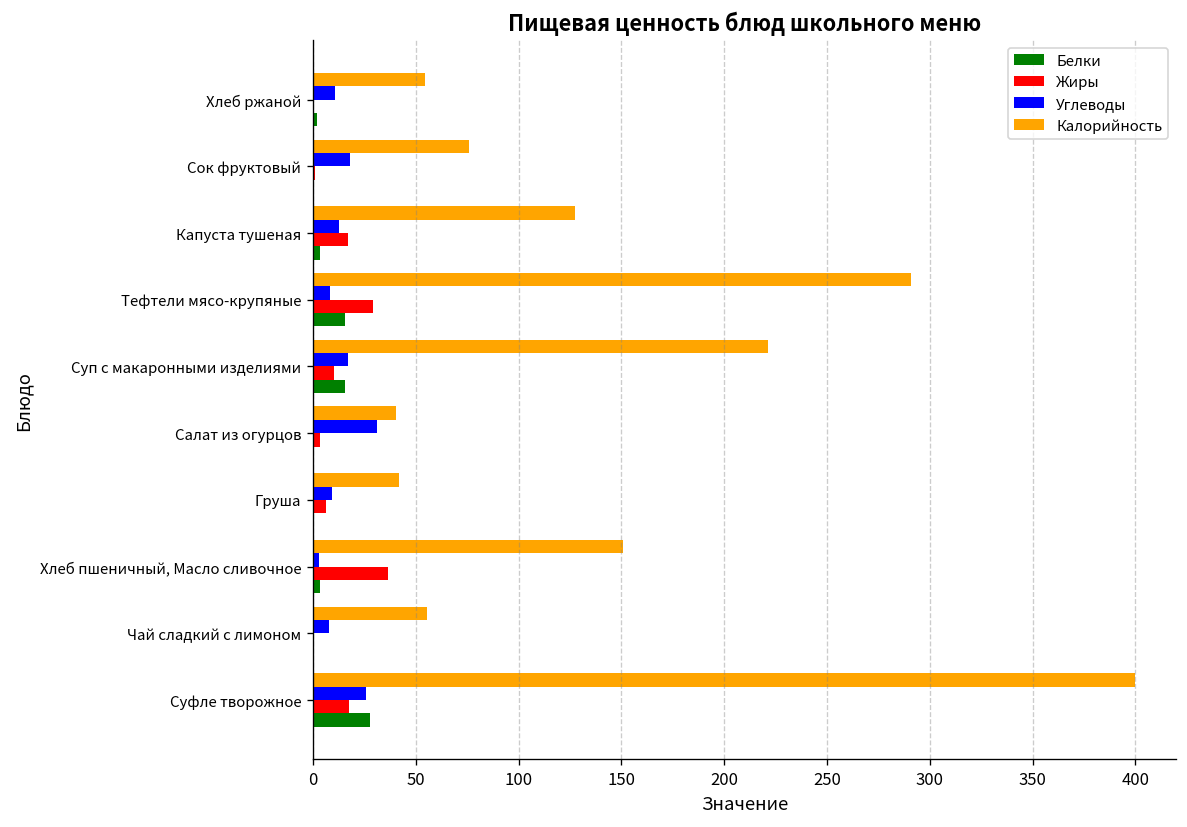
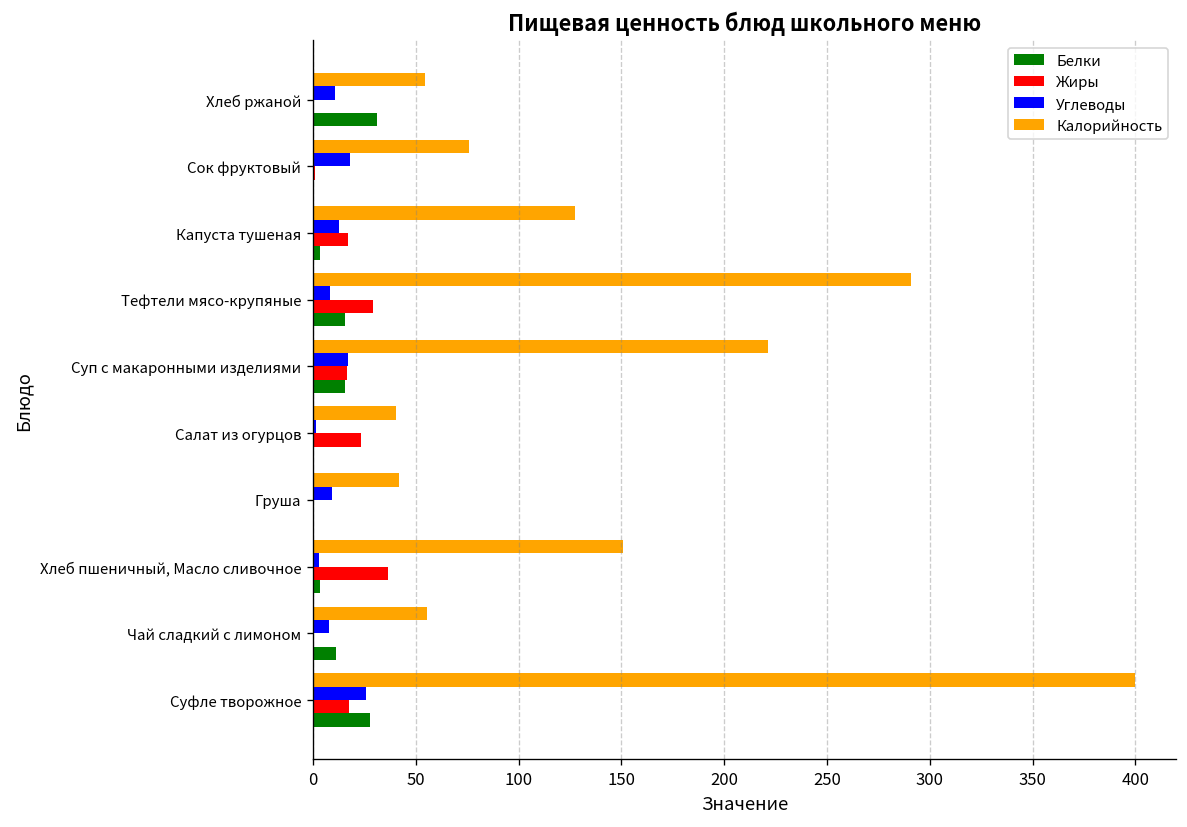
  {
    "Белки": {
-     "Хлеб ржаной": 2,
+     "Хлеб ржаной": 31,
      "Сок фруктовый": 0,
      "Капуста тушеная": 4,
      "Тефтели мясо-крупяные": 16,
      "Суп с макаронными изделиями": 15,
      "Хлеб пшеничный, Масло сливочное": 3,
-     "Чай сладкий с лимоном": 0,
+     "Чай сладкий с лимоном": 11,
      "Суфле творожное": 28
    },
    "Жиры": {
      "Капуста тушеная": 17,
      "Тефтели мясо-крупяные": 29,
-     "Суп с макаронными изделиями": 10,
-     "Салат из огурцов": 4,
-     "Груша": 6,
+     "Суп с макаронными изделиями": 17,
+     "Салат из огурцов": 23,
+     "Груша": 0,
      "Хлеб пшеничный, Масло сливочное": 37,
      "Суфле творожное": 18
    },
    "Углеводы": {
      "Хлеб ржаной": 11,
      "Сок фруктовый": 18,
      "Капуста тушеная": 13,
      "Тефтели мясо-крупяные": 8,
      "Суп с макаронными изделиями": 17,
-     "Салат из огурцов": 31,
+     "Салат из огурцов": 1,
      "Груша": 10,
      "Хлеб пшеничный, Масло сливочное": 3,
      "Чай сладкий с лимоном": 8,
      "Суфле творожное": 26
    },
    "Калорийность": {
      "Хлеб ржаной": 54,
      "Сок фруктовый": 76,
      "Капуста тушеная": 127,
      "Тефтели мясо-крупяные": 291,
      "Суп с макаронными изделиями": 221,
      "Салат из огурцов": 40,
      "Груша": 42,
      "Хлеб пшеничный, Масло сливочное": 151,
      "Чай сладкий с лимоном": 56,
      "Суфле творожное": 400
    }
  }
